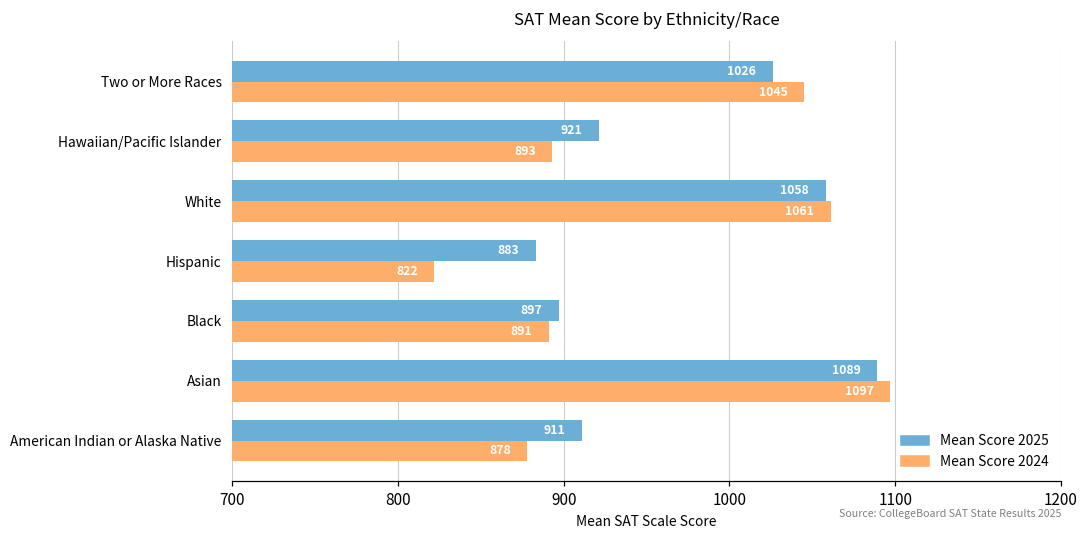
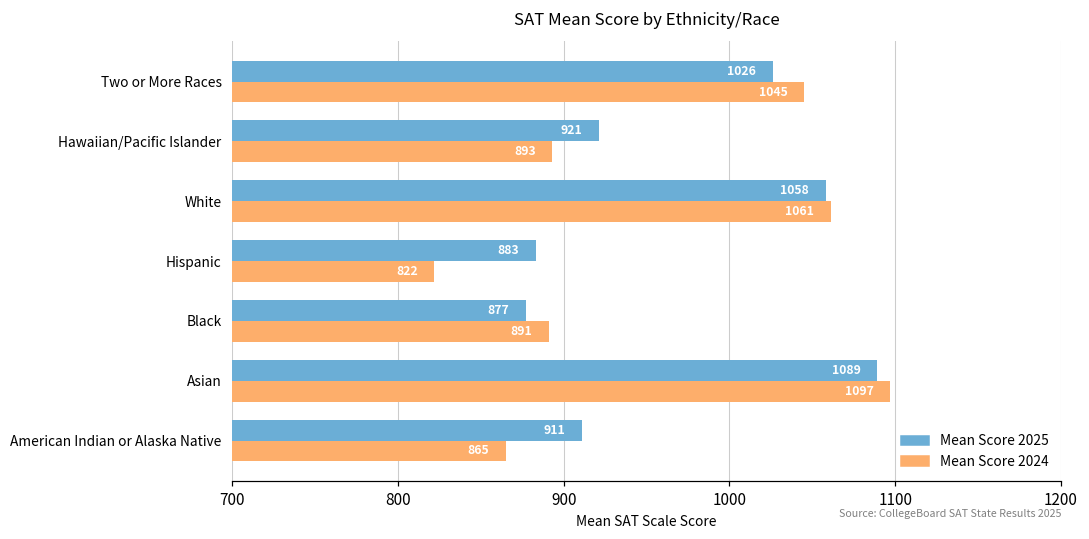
  {
    "Mean Score 2025": {
      "Two or More Races": 1026,
      "Hawaiian/Pacific Islander": 921,
      "White": 1058,
      "Hispanic": 883,
-     "Black": 897,
+     "Black": 877,
      "Asian": 1089,
      "American Indian or Alaska Native": 911
    },
    "Mean Score 2024": {
      "Two or More Races": 1045,
      "Hawaiian/Pacific Islander": 893,
      "White": 1061,
      "Hispanic": 822,
      "Black": 891,
      "Asian": 1097,
-     "American Indian or Alaska Native": 878
+     "American Indian or Alaska Native": 865
    }
  }
